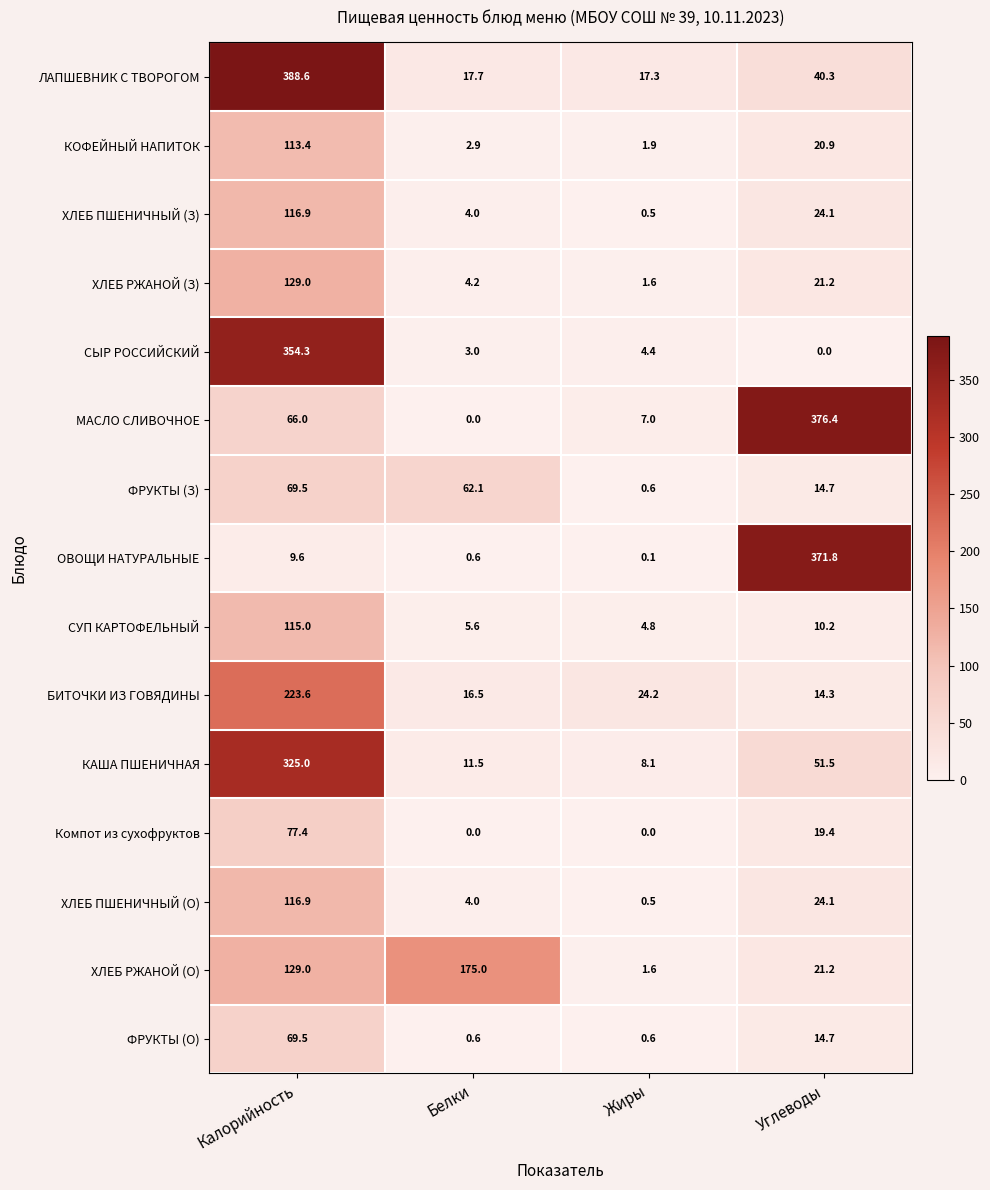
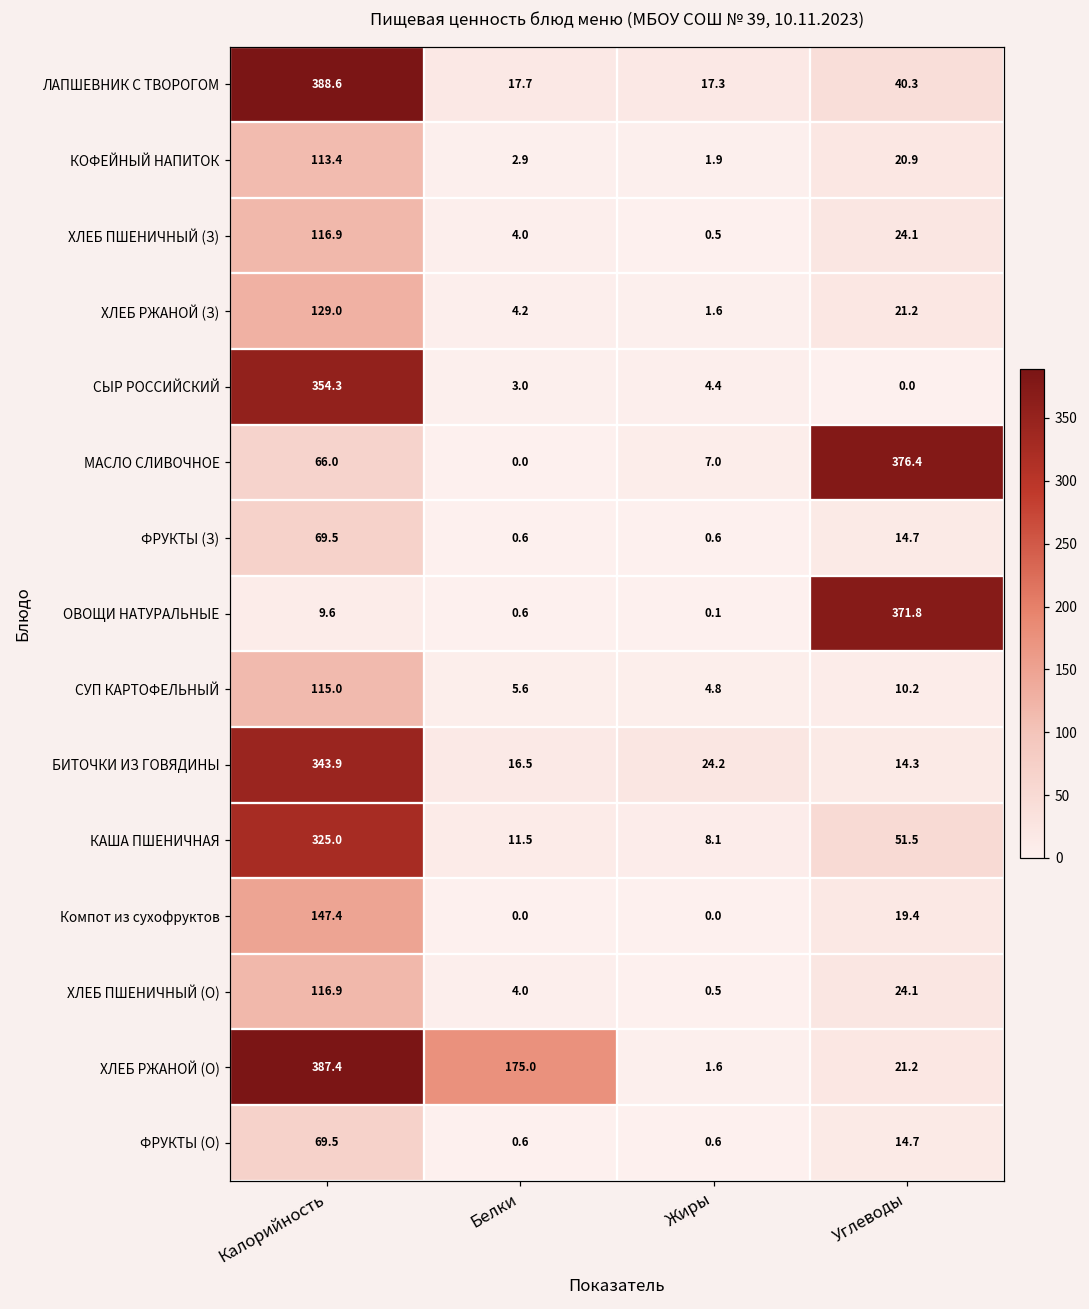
  {
    "ЛАПШЕВНИК С ТВОРОГОМ": {
      "Калорийность": 388.6,
      "Белки": 17.7,
      "Жиры": 17.3,
      "Углеводы": 40.3
    },
    "КОФЕЙНЫЙ НАПИТОК": {
      "Калорийность": 113.4,
      "Белки": 2.9,
      "Жиры": 1.9,
      "Углеводы": 20.9
    },
    "ХЛЕБ ПШЕНИЧНЫЙ (З)": {
      "Калорийность": 116.9,
      "Белки": 4.0,
      "Жиры": 0.5,
      "Углеводы": 24.1
    },
    "ХЛЕБ РЖАНОЙ (З)": {
      "Калорийность": 129.0,
      "Белки": 4.2,
      "Жиры": 1.6,
      "Углеводы": 21.2
    },
    "СЫР РОССИЙСКИЙ": {
      "Калорийность": 354.3,
      "Белки": 3.0,
      "Жиры": 4.4,
      "Углеводы": 0.0
    },
    "МАСЛО СЛИВОЧНОЕ": {
      "Калорийность": 66.0,
      "Белки": 0.0,
      "Жиры": 7.0,
      "Углеводы": 376.4
    },
    "ФРУКТЫ (З)": {
      "Калорийность": 69.5,
-     "Белки": 62.1,
+     "Белки": 0.6,
      "Жиры": 0.6,
      "Углеводы": 14.7
    },
    "ОВОЩИ НАТУРАЛЬНЫЕ": {
      "Калорийность": 9.6,
      "Белки": 0.6,
      "Жиры": 0.1,
      "Углеводы": 371.8
    },
    "СУП КАРТОФЕЛЬНЫЙ": {
      "Калорийность": 115.0,
      "Белки": 5.6,
      "Жиры": 4.8,
      "Углеводы": 10.2
    },
    "БИТОЧКИ ИЗ ГОВЯДИНЫ": {
-     "Калорийность": 223.6,
+     "Калорийность": 343.9,
      "Белки": 16.5,
      "Жиры": 24.2,
      "Углеводы": 14.3
    },
    "КАША ПШЕНИЧНАЯ": {
      "Калорийность": 325.0,
      "Белки": 11.5,
      "Жиры": 8.1,
      "Углеводы": 51.5
    },
    "Компот из сухофруктов": {
-     "Калорийность": 77.4,
+     "Калорийность": 147.4,
      "Белки": 0.0,
      "Жиры": 0.0,
      "Углеводы": 19.4
    },
    "ХЛЕБ ПШЕНИЧНЫЙ (О)": {
      "Калорийность": 116.9,
      "Белки": 4.0,
      "Жиры": 0.5,
      "Углеводы": 24.1
    },
    "ХЛЕБ РЖАНОЙ (О)": {
-     "Калорийность": 129.0,
+     "Калорийность": 387.4,
      "Белки": 175.0,
      "Жиры": 1.6,
      "Углеводы": 21.2
    },
    "ФРУКТЫ (О)": {
      "Калорийность": 69.5,
      "Белки": 0.6,
      "Жиры": 0.6,
      "Углеводы": 14.7
    }
  }
